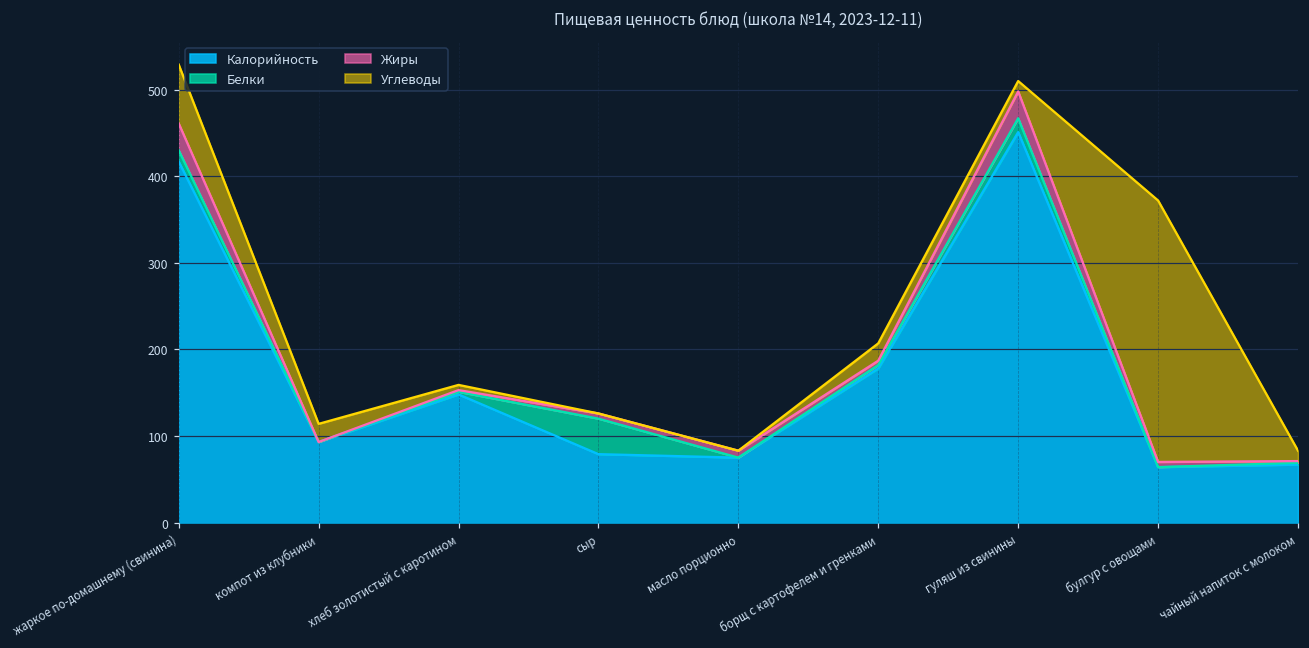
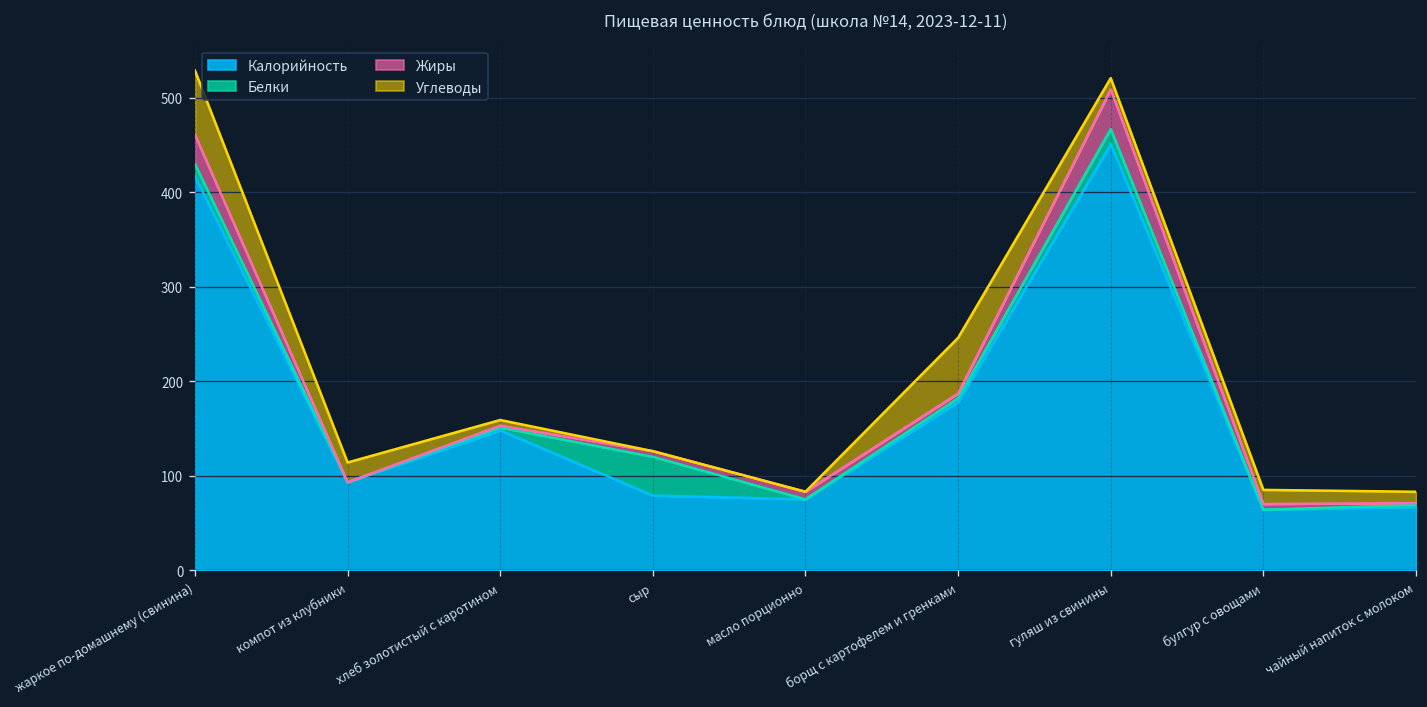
  {
    "Калорийность": {
      "жаркое по-домашнему (свинина)": 420,
      "сыр": 80,
      "борщ с картофелем и гренками": 180,
      "гуляш из свинины": 450
    },
    "Белки": {
      "жаркое по-домашнему (свинина)": 10,
      "сыр": 40,
      "борщ с картофелем и гренками": 0,
      "гуляш из свинины": 20
    },
    "Жиры": {
      "жаркое по-домашнему (свинина)": 30,
      "борщ с картофелем и гренками": 10,
-     "гуляш из свинины": 30,
+     "гуляш из свинины": 40,
      "булгур с овощами": 10
    },
    "Углеводы": {
      "жаркое по-домашнему (свинина)": 70,
      "компот из клубники": 20,
      "хлеб золотистый с каротином": 10,
-     "борщ с картофелем и гренками": 20,
+     "борщ с картофелем и гренками": 60,
      "гуляш из свинины": 10,
-     "булгур с овощами": 300,
+     "булгур с овощами": 20,
      "чайный напиток с молоком": 10
    }
  }
